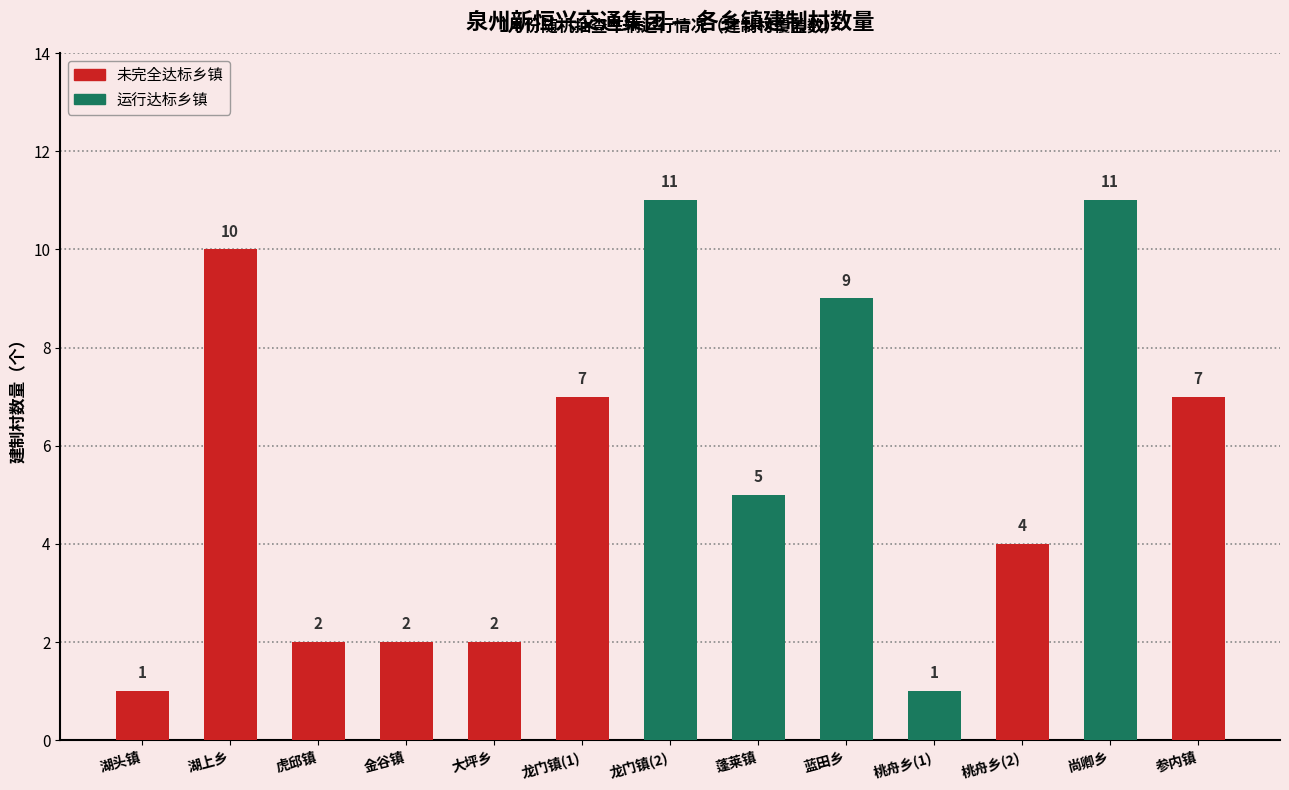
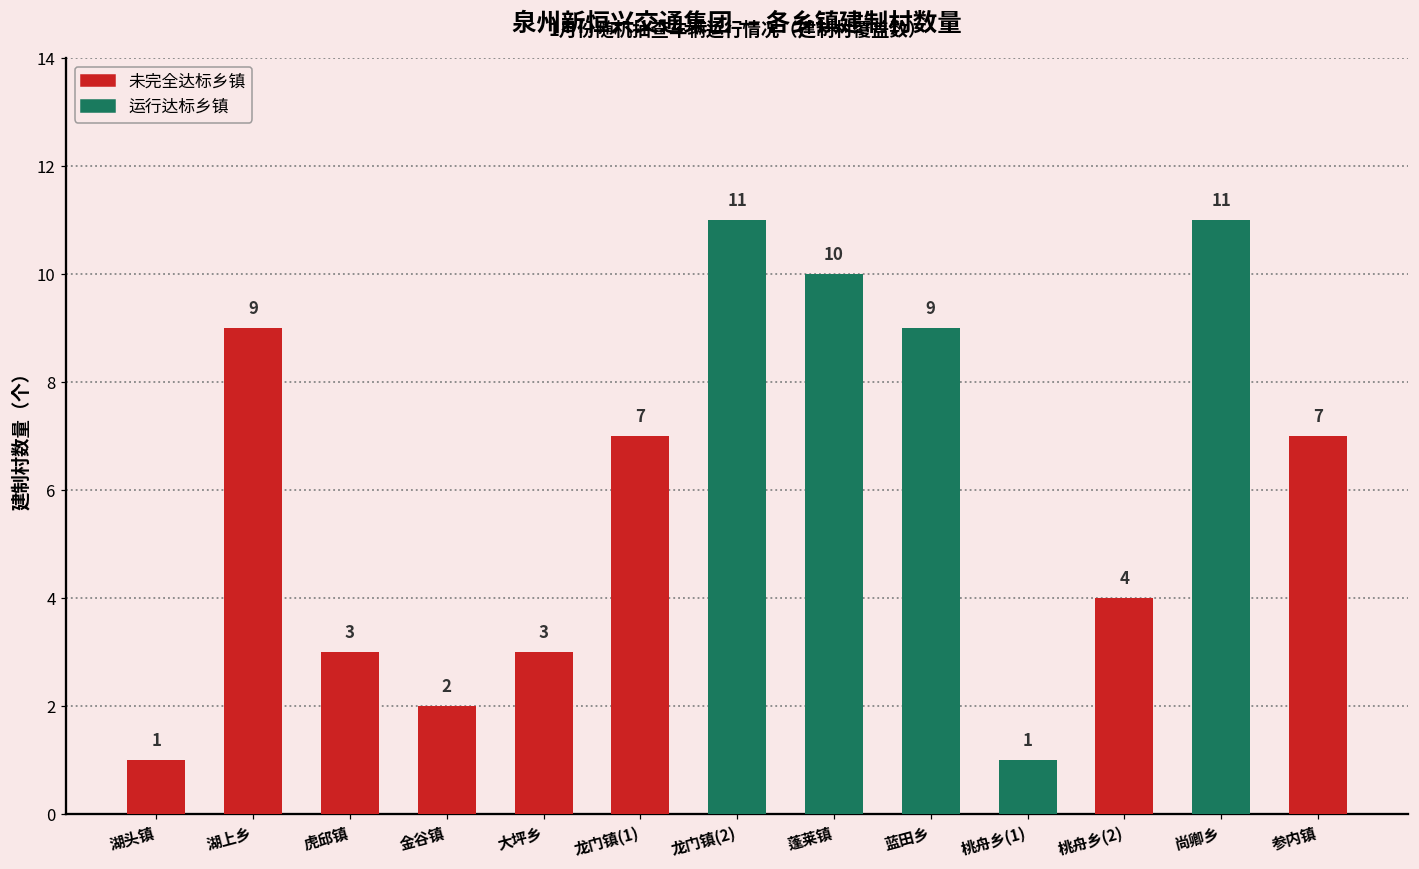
  {
    "湖头镇": 1,
-   "湖上乡": 10,
-   "虎邱镇": 2,
+   "湖上乡": 9,
+   "虎邱镇": 3,
    "金谷镇": 2,
-   "大坪乡": 2,
+   "大坪乡": 3,
    "龙门镇(1)": 7,
    "龙门镇(2)": 11,
-   "蓬莱镇": 5,
+   "蓬莱镇": 10,
    "蓝田乡": 9,
    "桃舟乡(1)": 1,
    "桃舟乡(2)": 4,
    "尚卿乡": 11,
    "参内镇": 7
  }
